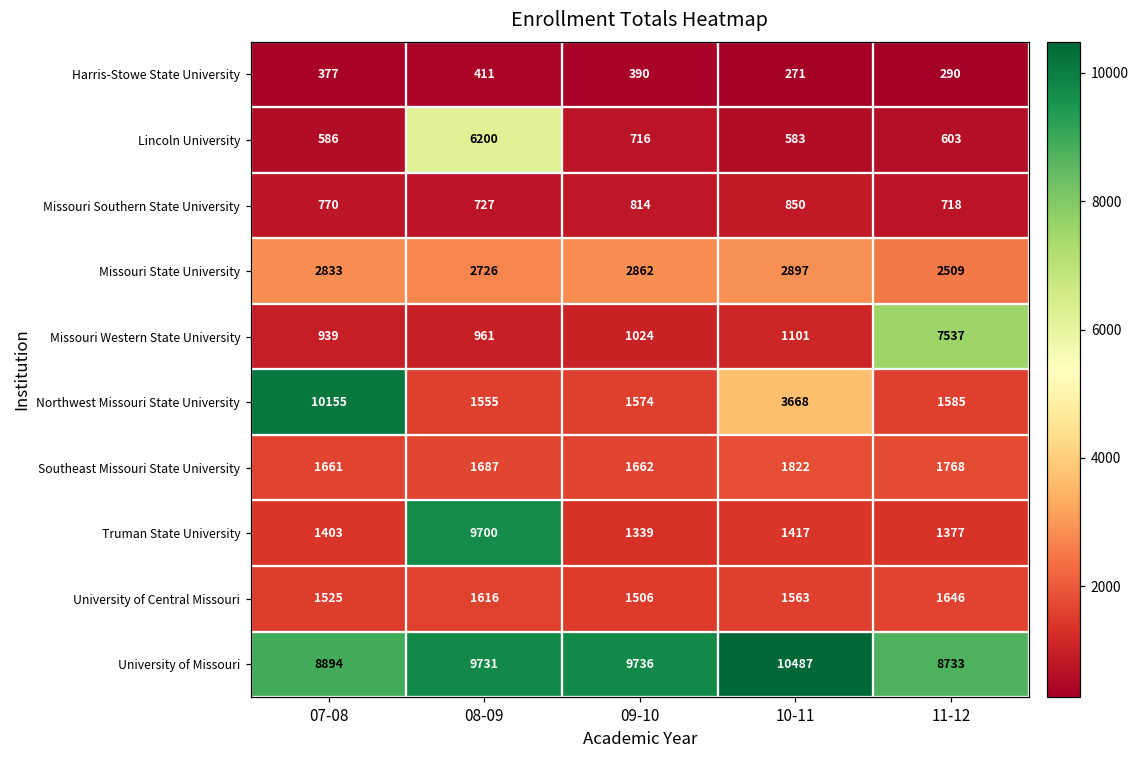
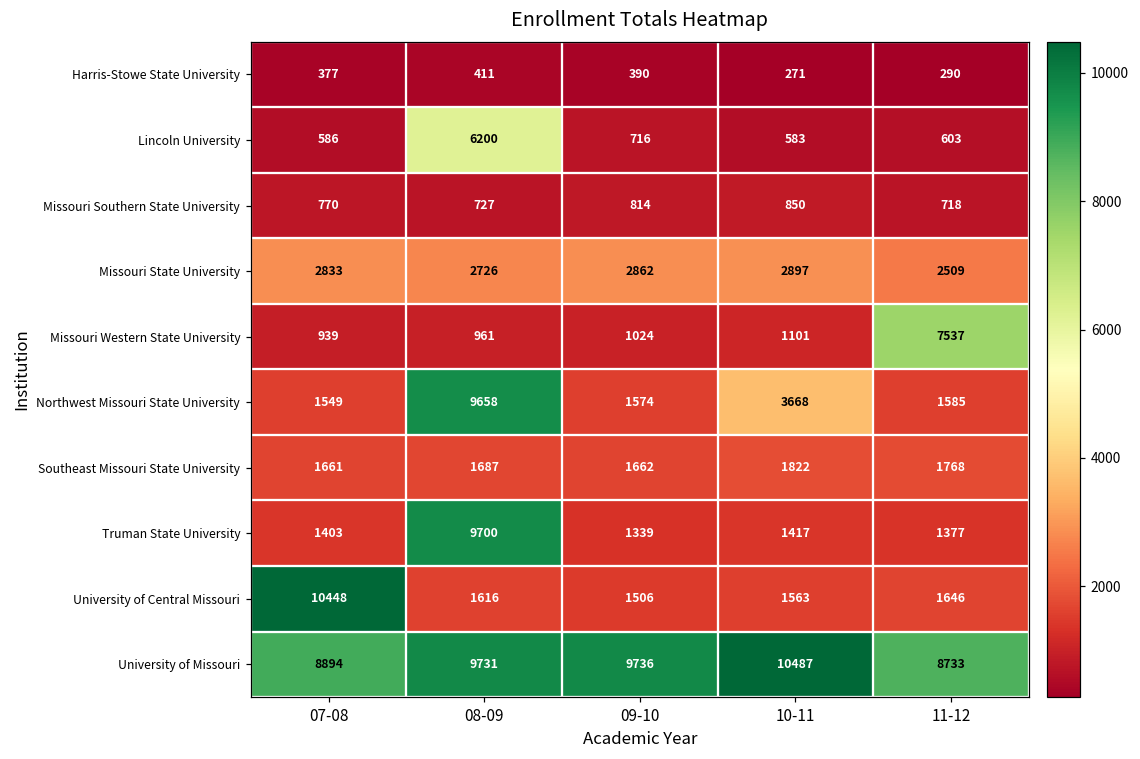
  {
    "Harris-Stowe State University": {
      "07-08": 377,
      "08-09": 411,
      "09-10": 390,
      "10-11": 271,
      "11-12": 290
    },
    "Lincoln University": {
      "07-08": 586,
      "08-09": 6200,
      "09-10": 716,
      "10-11": 583,
      "11-12": 603
    },
    "Missouri Southern State University": {
      "07-08": 770,
      "08-09": 727,
      "09-10": 814,
      "10-11": 850,
      "11-12": 718
    },
    "Missouri State University": {
      "07-08": 2833,
      "08-09": 2726,
      "09-10": 2862,
      "10-11": 2897,
      "11-12": 2509
    },
    "Missouri Western State University": {
      "07-08": 939,
      "08-09": 961,
      "09-10": 1024,
      "10-11": 1101,
      "11-12": 7537
    },
    "Northwest Missouri State University": {
-     "07-08": 10155,
-     "08-09": 1555,
+     "07-08": 1549,
+     "08-09": 9658,
      "09-10": 1574,
      "10-11": 3668,
      "11-12": 1585
    },
    "Southeast Missouri State University": {
      "07-08": 1661,
      "08-09": 1687,
      "09-10": 1662,
      "10-11": 1822,
      "11-12": 1768
    },
    "Truman State University": {
      "07-08": 1403,
      "08-09": 9700,
      "09-10": 1339,
      "10-11": 1417,
      "11-12": 1377
    },
    "University of Central Missouri": {
-     "07-08": 1525,
+     "07-08": 10448,
      "08-09": 1616,
      "09-10": 1506,
      "10-11": 1563,
      "11-12": 1646
    },
    "University of Missouri": {
      "07-08": 8894,
      "08-09": 9731,
      "09-10": 9736,
      "10-11": 10487,
      "11-12": 8733
    }
  }
